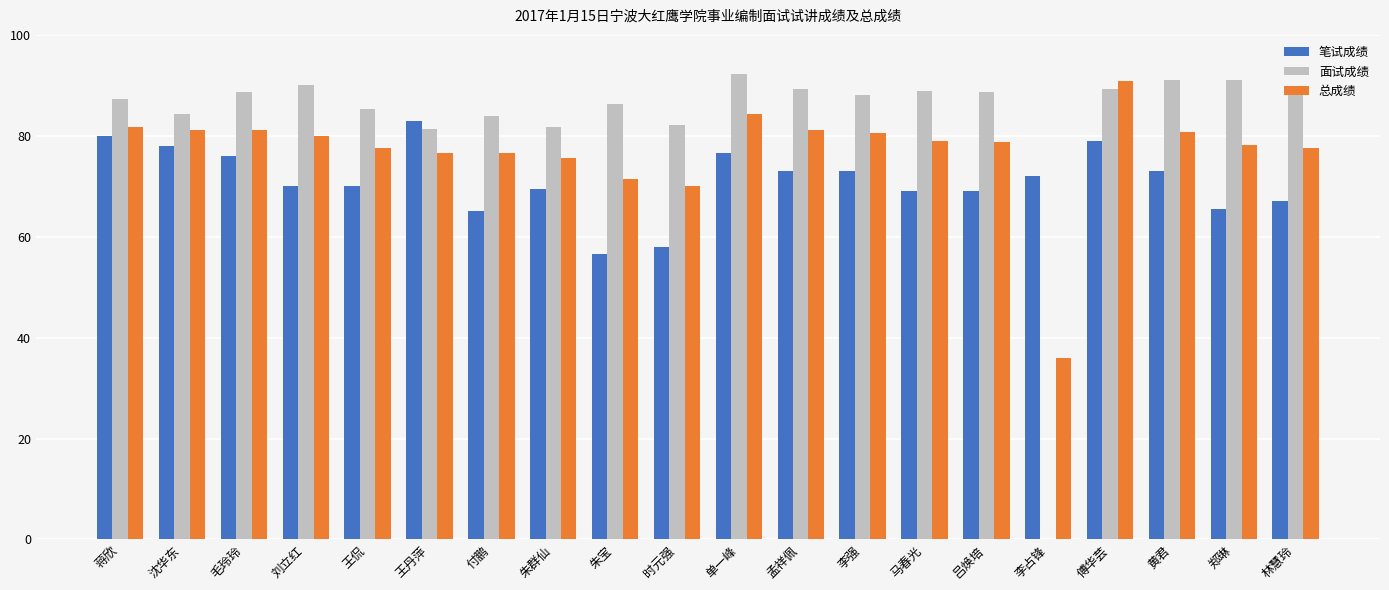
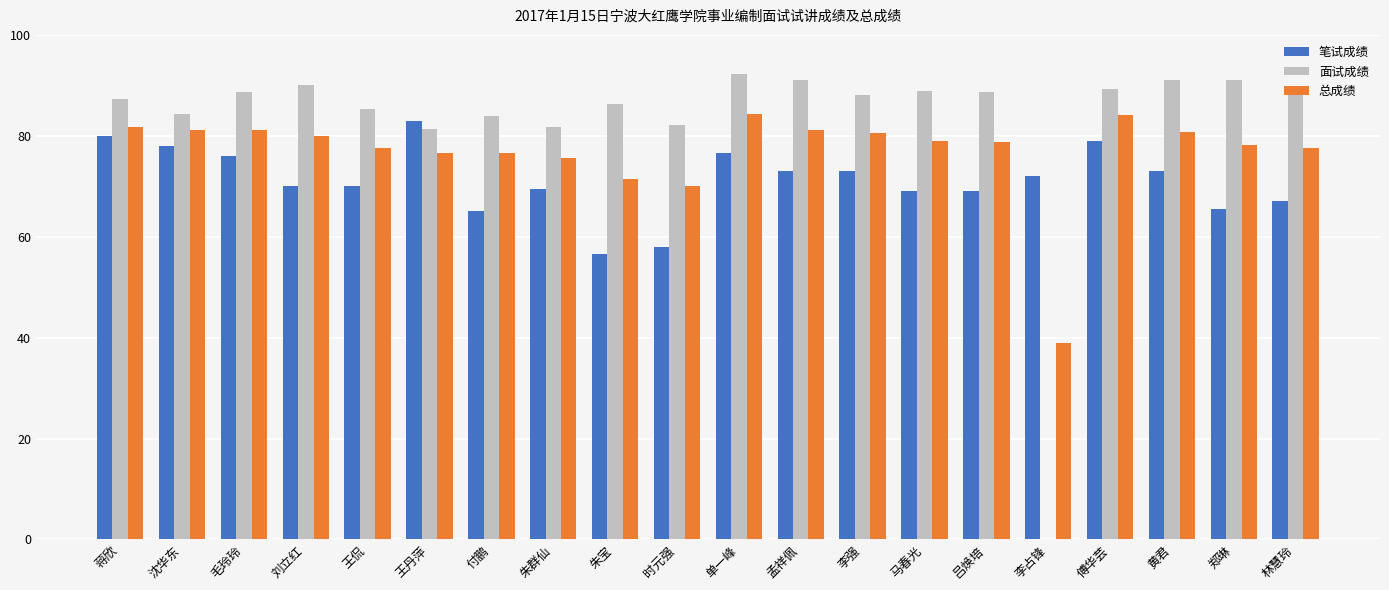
  {
    "笔试成绩": {
      "蒋欣": 80,
      "沈华东": 78,
      "毛玲玲": 76,
      "刘立红": 70,
      "王侃": 70,
      "王丹萍": 83,
      "付鹏": 65,
      "朱群仙": 70,
      "朱宝": 57,
      "时元强": 58,
      "单一峰": 77,
      "孟祥佩": 73,
      "李强": 73,
      "马春光": 69,
      "吕焕培": 69,
      "李占锋": 72,
      "傅华芸": 79,
      "黄君": 73,
      "郑琳": 66,
      "林慧玲": 67
    },
    "面试成绩": {
      "蒋欣": 87,
      "沈华东": 84,
      "毛玲玲": 89,
      "刘立红": 90,
      "王侃": 85,
      "王丹萍": 81,
      "付鹏": 84,
      "朱群仙": 82,
      "朱宝": 86,
      "时元强": 82,
      "单一峰": 92,
-     "孟祥佩": 89,
+     "孟祥佩": 91,
      "李强": 88,
      "马春光": 89,
      "吕焕培": 89,
      "李占锋": 0,
      "傅华芸": 89,
      "黄君": 91,
      "郑琳": 91,
      "林慧玲": 88
    },
    "总成绩": {
      "蒋欣": 82,
      "沈华东": 81,
      "毛玲玲": 81,
      "刘立红": 80,
      "王侃": 78,
      "王丹萍": 77,
      "付鹏": 77,
      "朱群仙": 76,
      "朱宝": 71,
      "时元强": 70,
      "单一峰": 84,
      "孟祥佩": 81,
      "李强": 81,
      "马春光": 79,
      "吕焕培": 79,
-     "李占锋": 36,
-     "傅华芸": 91,
+     "李占锋": 39,
+     "傅华芸": 84,
      "黄君": 81,
      "郑琳": 78,
      "林慧玲": 78
    }
  }
